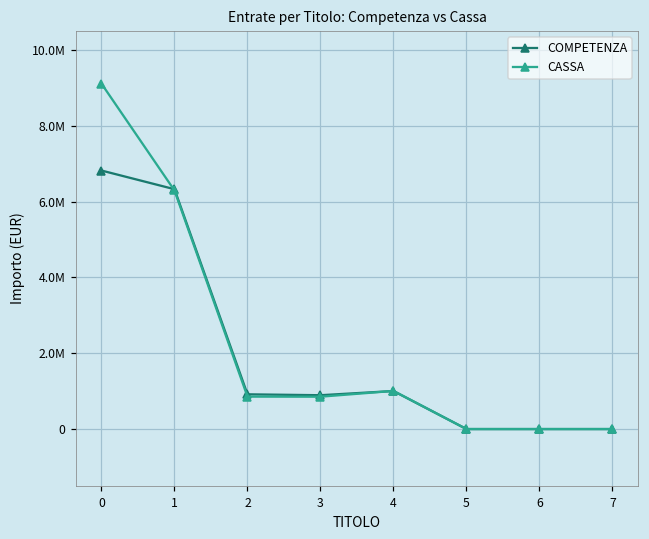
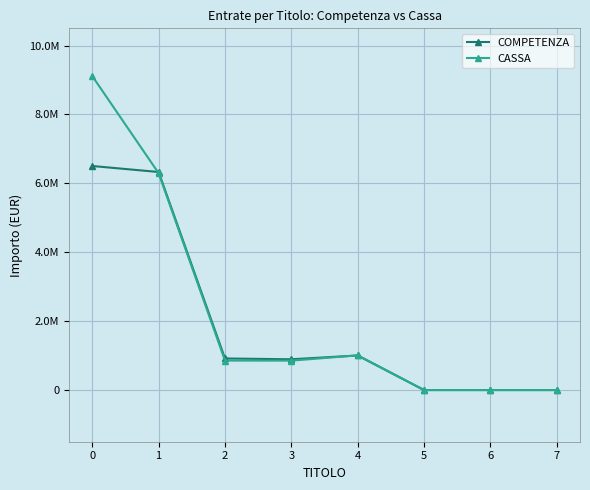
  {
    "COMPETENZA": {
-     "0": 6800000
+     "0": 6500000
    },
    "CASSA": {
      "0": 9100000
    }
  }
